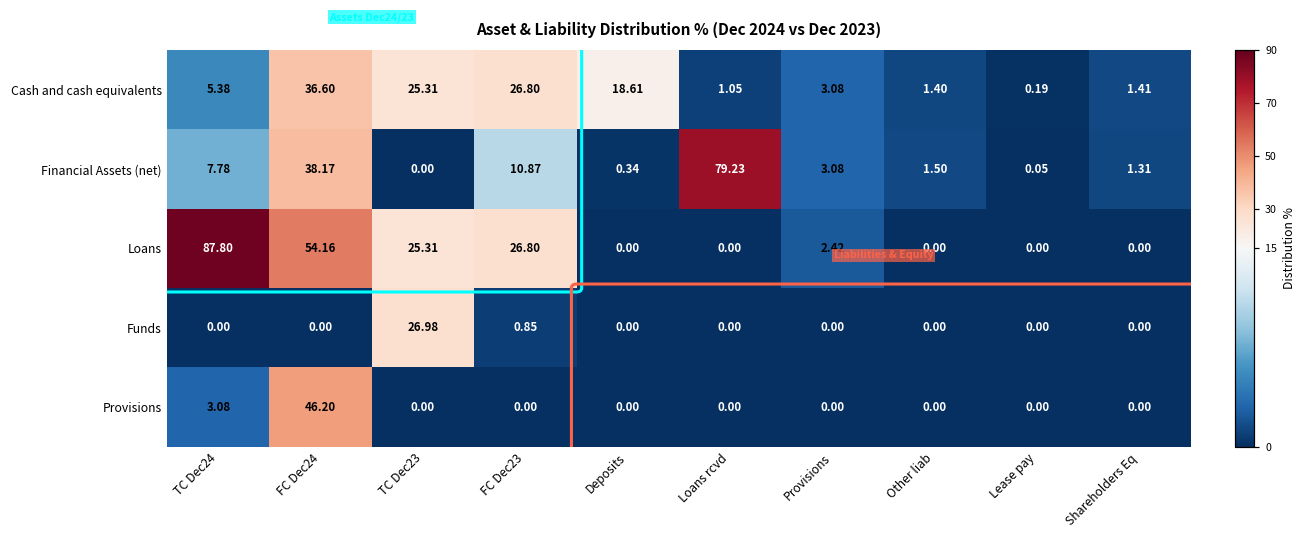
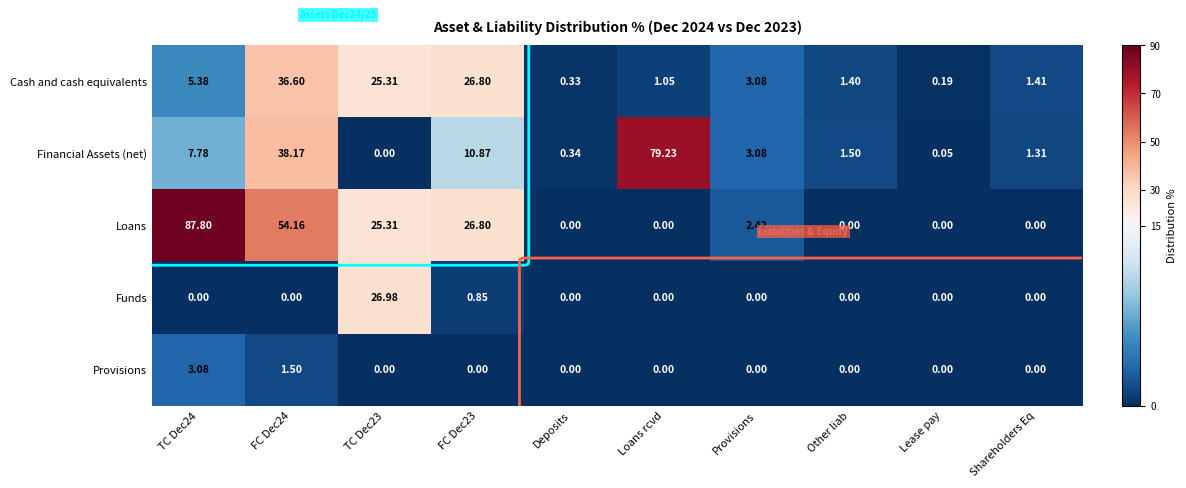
  {
    "Cash and cash equivalents": {
      "TC Dec24": 5.38,
      "FC Dec24": 36.60,
      "TC Dec23": 25.31,
      "FC Dec23": 26.80,
-     "Deposits": 18.61,
+     "Deposits": 0.33,
      "Loans rcvd": 1.05,
      "Provisions": 3.08,
      "Other liab": 1.40,
      "Lease pay": 0.19,
      "Shareholders Eq": 1.41
    },
    "Financial Assets (net)": {
      "TC Dec24": 7.78,
      "FC Dec24": 38.17,
      "TC Dec23": 0.00,
      "FC Dec23": 10.87,
      "Deposits": 0.34,
      "Loans rcvd": 79.23,
      "Provisions": 3.08,
      "Other liab": 1.50,
      "Lease pay": 0.05,
      "Shareholders Eq": 1.31
    },
    "Loans": {
      "TC Dec24": 87.80,
      "FC Dec24": 54.16,
      "TC Dec23": 25.31,
      "FC Dec23": 26.80,
      "Deposits": 0.00,
      "Loans rcvd": 0.00,
      "Lease pay": 0.00,
      "Shareholders Eq": 0.00
    },
    "Funds": {
      "TC Dec24": 0.00,
      "FC Dec24": 0.00,
      "TC Dec23": 26.98,
      "FC Dec23": 0.85,
      "Deposits": 0.00,
      "Loans rcvd": 0.00,
      "Provisions": 0.00,
      "Other liab": 0.00,
      "Lease pay": 0.00,
      "Shareholders Eq": 0.00
    },
    "Provisions": {
      "TC Dec24": 3.08,
-     "FC Dec24": 46.20,
+     "FC Dec24": 1.50,
      "TC Dec23": 0.00,
      "FC Dec23": 0.00,
      "Deposits": 0.00,
      "Loans rcvd": 0.00,
      "Provisions": 0.00,
      "Other liab": 0.00,
      "Lease pay": 0.00,
      "Shareholders Eq": 0.00
    }
  }
